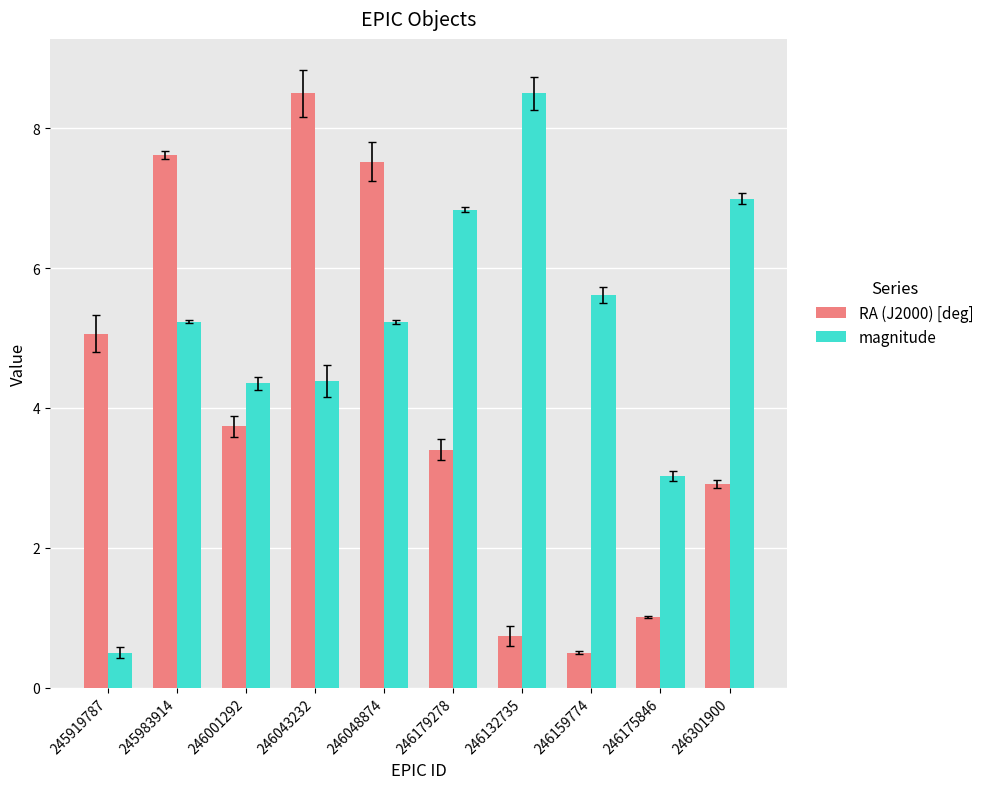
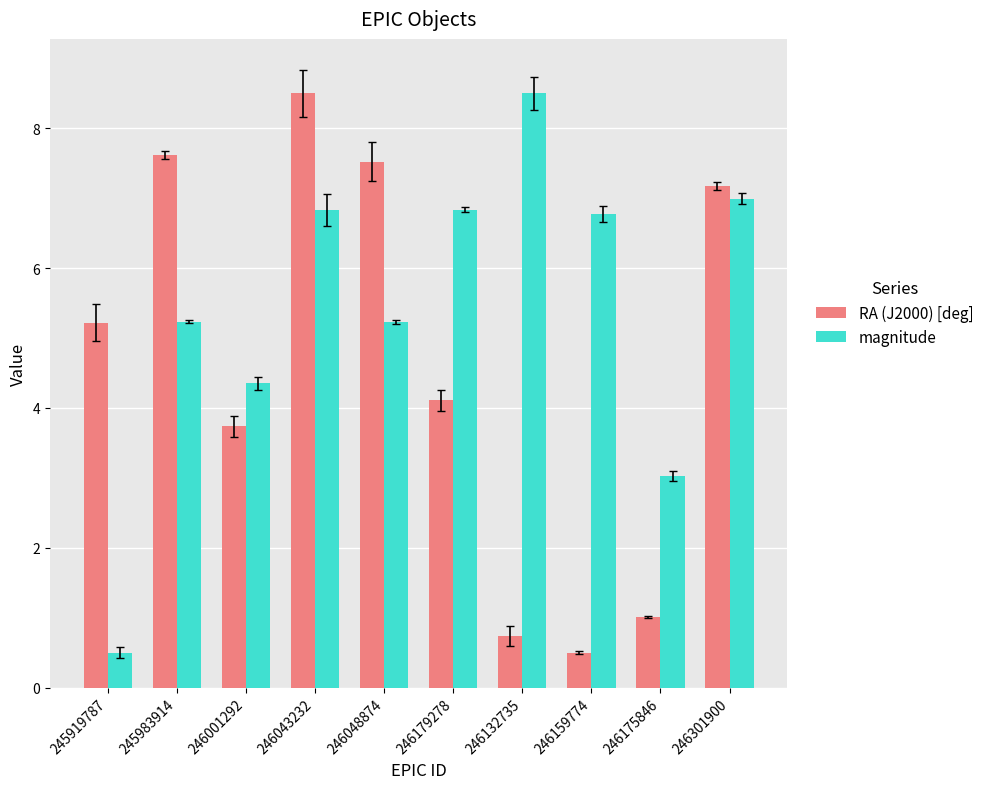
  {
    "RA (J2000) [deg]": {
-     "245919787": 5.1,
+     "245919787": 5.2,
      "245983914": 7.6,
      "246001292": 3.7,
      "246043232": 8.5,
      "246048874": 7.5,
-     "246179278": 3.4,
+     "246179278": 4.1,
      "246132735": 0.7,
      "246159774": 0.5,
      "246175846": 1.0,
-     "246301900": 2.9
+     "246301900": 7.2
    },
    "magnitude": {
      "245919787": 0.5,
      "245983914": 5.2,
      "246001292": 4.3,
-     "246043232": 4.4,
+     "246043232": 6.8,
      "246048874": 5.2,
      "246179278": 6.8,
      "246132735": 8.5,
-     "246159774": 5.6,
+     "246159774": 6.8,
      "246175846": 3.0,
      "246301900": 7.0
    }
  }
